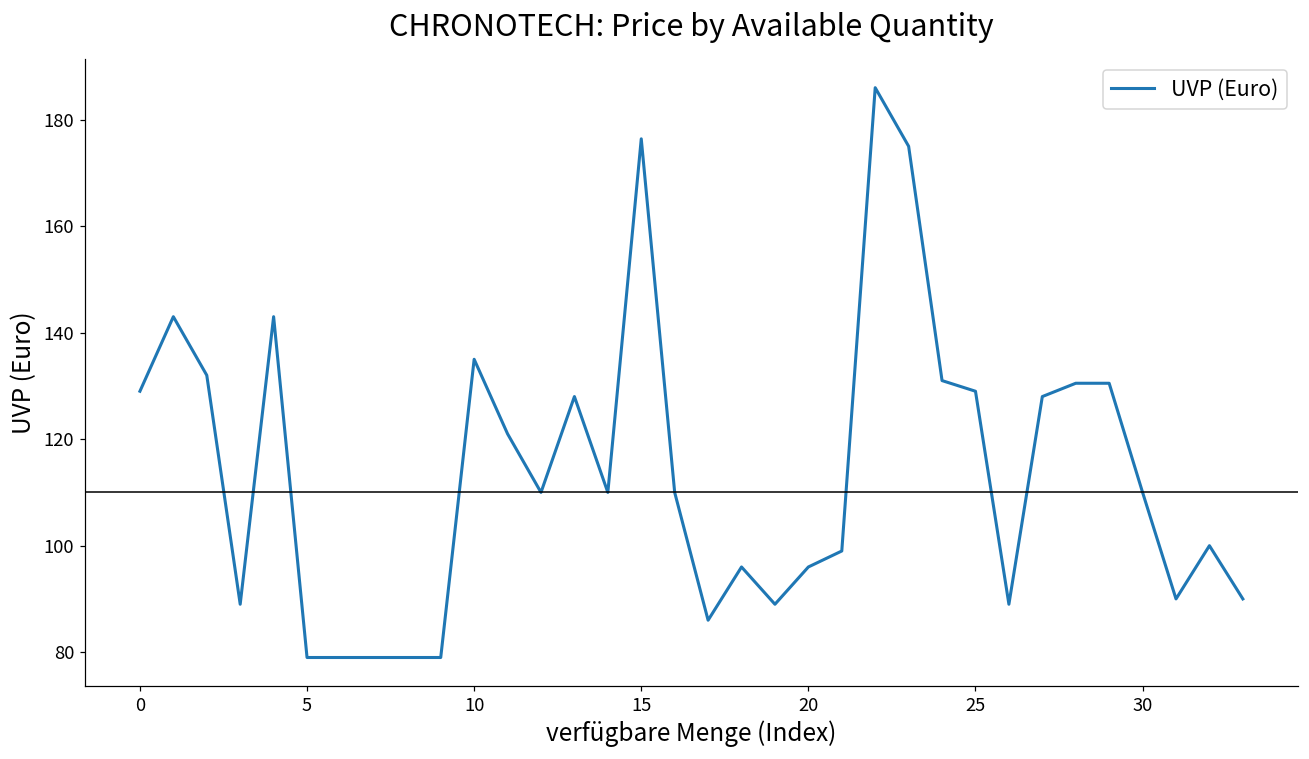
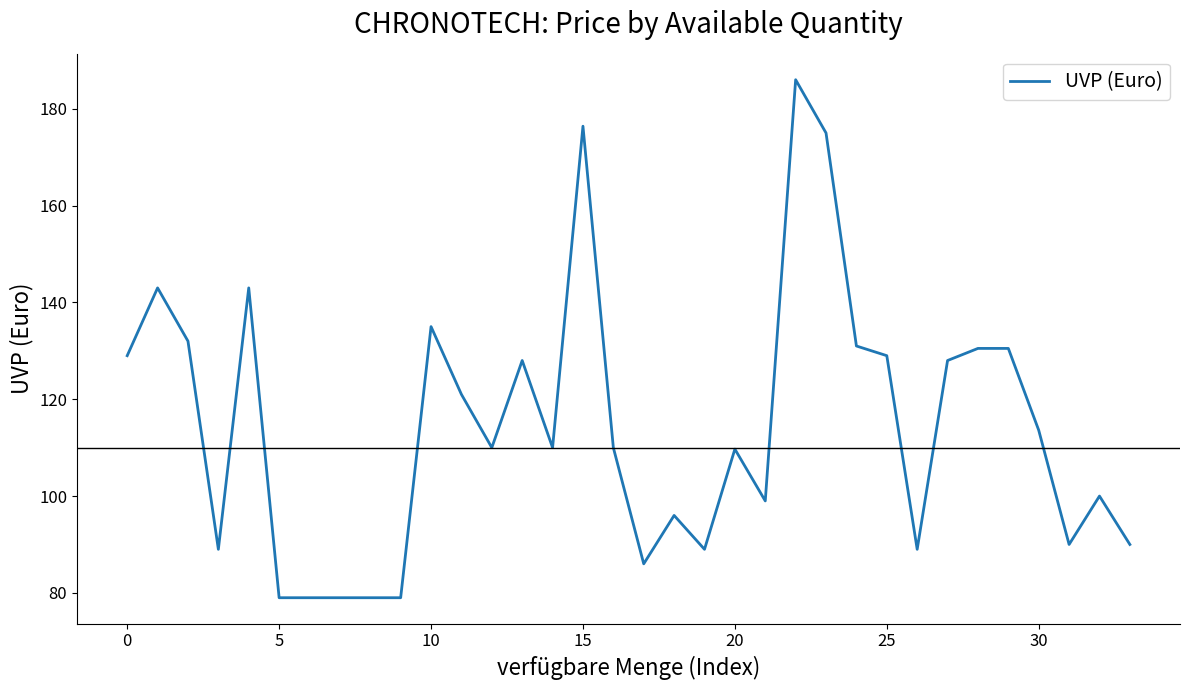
  {
    "0": 129,
    "5": 79,
    "10": 135,
    "15": 176,
-   "20": 96,
+   "20": 110,
    "25": 129,
-   "30": 110
+   "30": 114
  }
